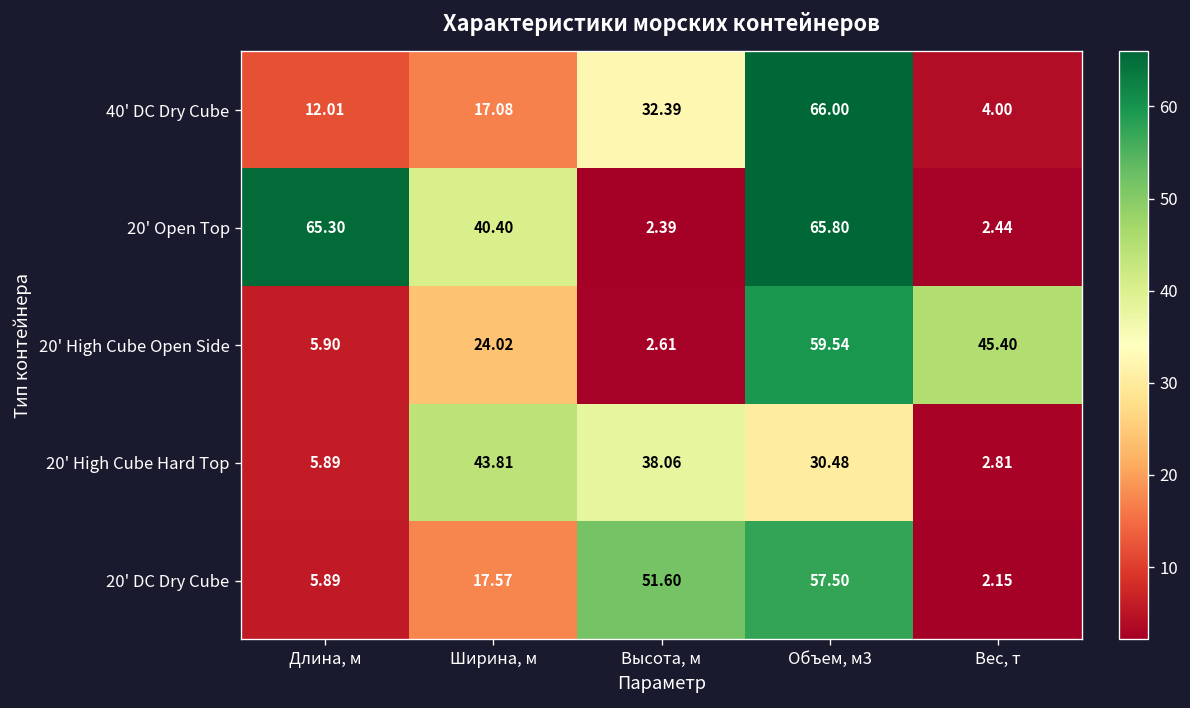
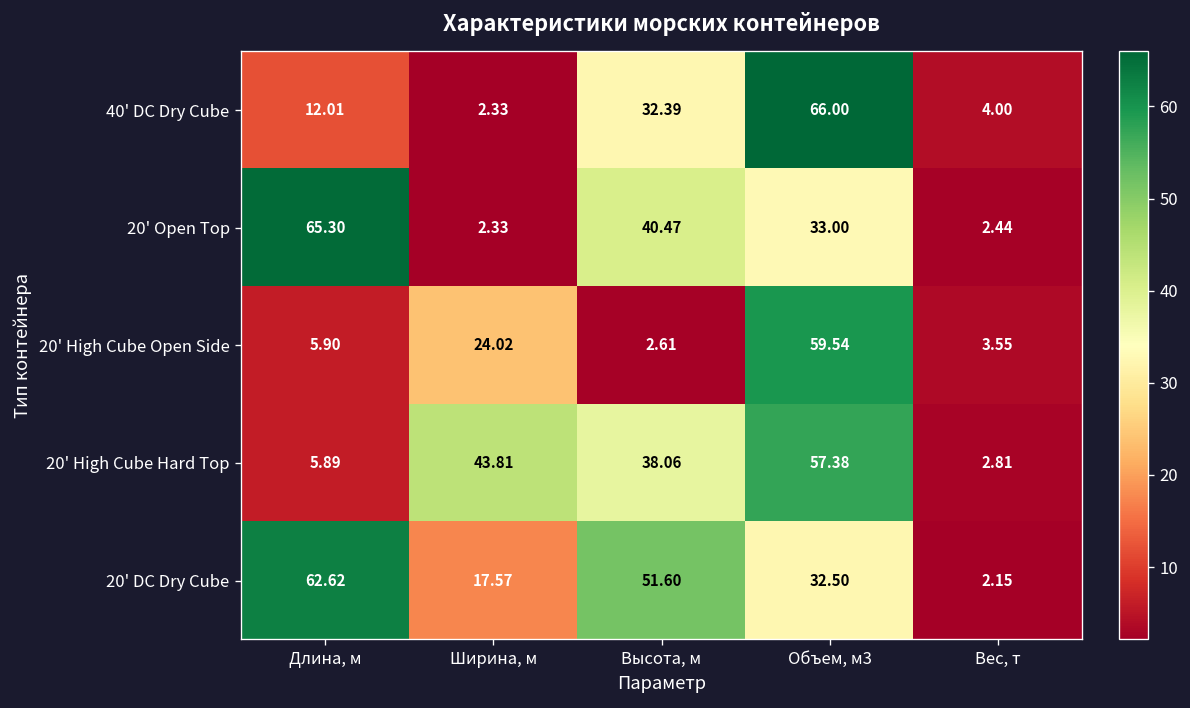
  {
    "40' DC Dry Cube": {
      "Длина, м": 12.01,
-     "Ширина, м": 17.08,
+     "Ширина, м": 2.33,
      "Высота, м": 32.39,
      "Объем, м3": 66.00,
      "Вес, т": 4.00
    },
    "20' Open Top": {
      "Длина, м": 65.30,
-     "Ширина, м": 40.40,
-     "Высота, м": 2.39,
-     "Объем, м3": 65.80,
+     "Ширина, м": 2.33,
+     "Высота, м": 40.47,
+     "Объем, м3": 33.00,
      "Вес, т": 2.44
    },
    "20' High Cube Open Side": {
      "Длина, м": 5.90,
      "Ширина, м": 24.02,
      "Высота, м": 2.61,
      "Объем, м3": 59.54,
-     "Вес, т": 45.40
+     "Вес, т": 3.55
    },
    "20' High Cube Hard Top": {
      "Длина, м": 5.89,
      "Ширина, м": 43.81,
      "Высота, м": 38.06,
-     "Объем, м3": 30.48,
+     "Объем, м3": 57.38,
      "Вес, т": 2.81
    },
    "20' DC Dry Cube": {
-     "Длина, м": 5.89,
+     "Длина, м": 62.62,
      "Ширина, м": 17.57,
      "Высота, м": 51.60,
-     "Объем, м3": 57.50,
+     "Объем, м3": 32.50,
      "Вес, т": 2.15
    }
  }
